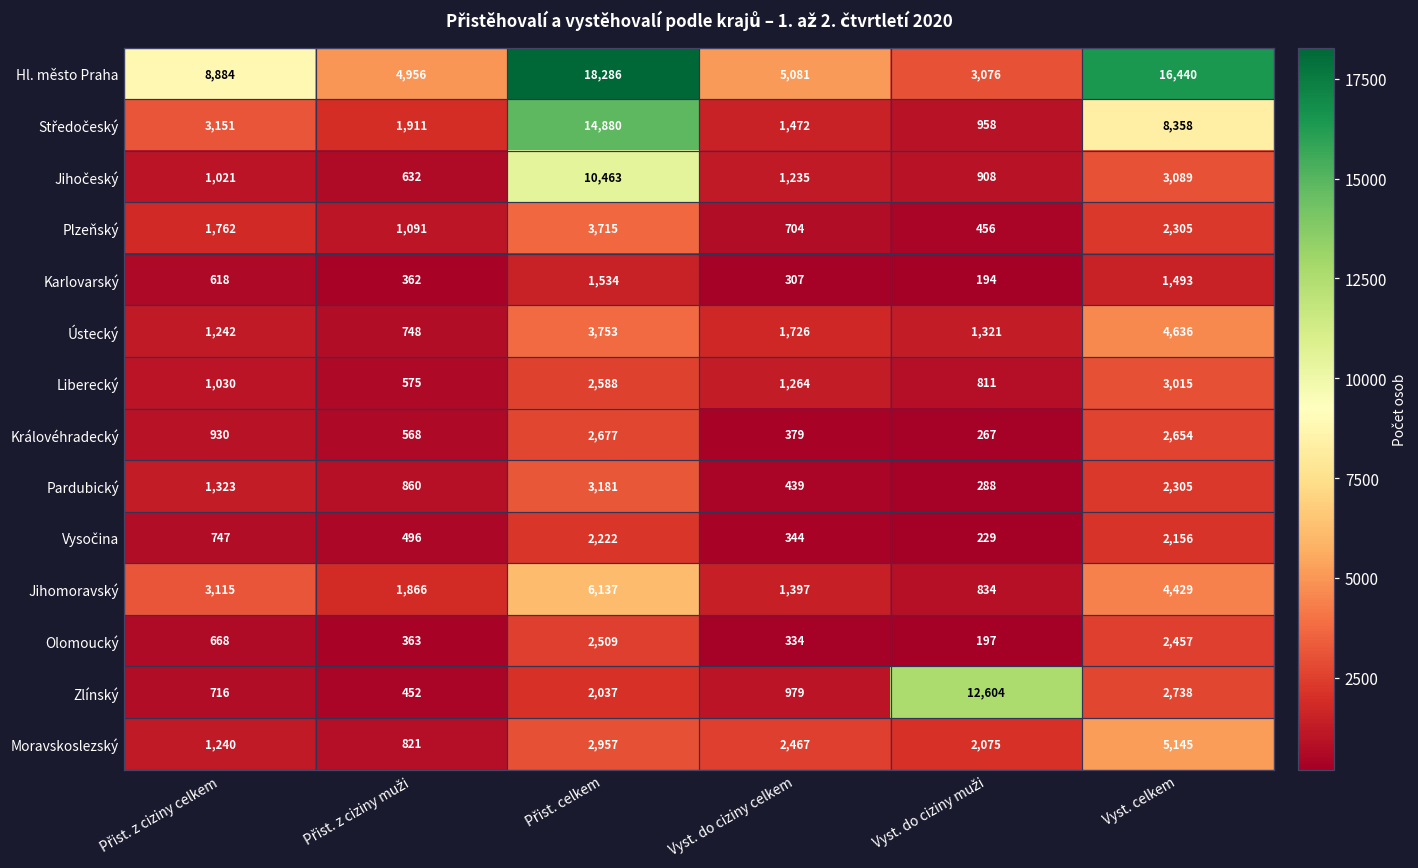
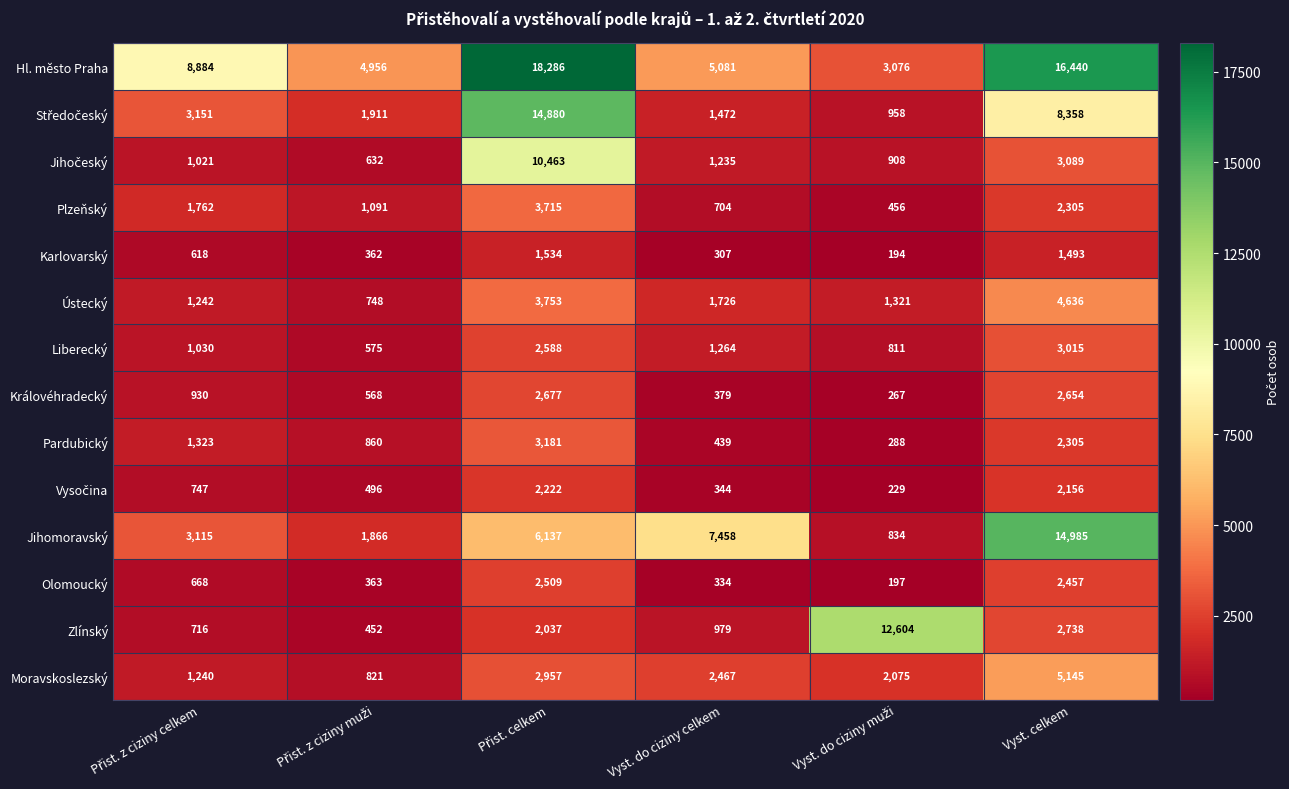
  {
    "Hl. město Praha": {
      "Přist. z ciziny celkem": "8,884",
      "Přist. z ciziny muži": "4,956",
      "Přist. celkem": "18,286",
      "Vyst. do ciziny celkem": "5,081",
      "Vyst. do ciziny muži": "3,076",
      "Vyst. celkem": "16,440"
    },
    "Středočeský": {
      "Přist. z ciziny celkem": "3,151",
      "Přist. z ciziny muži": "1,911",
      "Přist. celkem": "14,880",
      "Vyst. do ciziny celkem": "1,472",
      "Vyst. do ciziny muži": "958",
      "Vyst. celkem": "8,358"
    },
    "Jihočeský": {
      "Přist. z ciziny celkem": "1,021",
      "Přist. z ciziny muži": "632",
      "Přist. celkem": "10,463",
      "Vyst. do ciziny celkem": "1,235",
      "Vyst. do ciziny muži": "908",
      "Vyst. celkem": "3,089"
    },
    "Plzeňský": {
      "Přist. z ciziny celkem": "1,762",
      "Přist. z ciziny muži": "1,091",
      "Přist. celkem": "3,715",
      "Vyst. do ciziny celkem": "704",
      "Vyst. do ciziny muži": "456",
      "Vyst. celkem": "2,305"
    },
    "Karlovarský": {
      "Přist. z ciziny celkem": "618",
      "Přist. z ciziny muži": "362",
      "Přist. celkem": "1,534",
      "Vyst. do ciziny celkem": "307",
      "Vyst. do ciziny muži": "194",
      "Vyst. celkem": "1,493"
    },
    "Ústecký": {
      "Přist. z ciziny celkem": "1,242",
      "Přist. z ciziny muži": "748",
      "Přist. celkem": "3,753",
      "Vyst. do ciziny celkem": "1,726",
      "Vyst. do ciziny muži": "1,321",
      "Vyst. celkem": "4,636"
    },
    "Liberecký": {
      "Přist. z ciziny celkem": "1,030",
      "Přist. z ciziny muži": "575",
      "Přist. celkem": "2,588",
      "Vyst. do ciziny celkem": "1,264",
      "Vyst. do ciziny muži": "811",
      "Vyst. celkem": "3,015"
    },
    "Královéhradecký": {
      "Přist. z ciziny celkem": "930",
      "Přist. z ciziny muži": "568",
      "Přist. celkem": "2,677",
      "Vyst. do ciziny celkem": "379",
      "Vyst. do ciziny muži": "267",
      "Vyst. celkem": "2,654"
    },
    "Pardubický": {
      "Přist. z ciziny celkem": "1,323",
      "Přist. z ciziny muži": "860",
      "Přist. celkem": "3,181",
      "Vyst. do ciziny celkem": "439",
      "Vyst. do ciziny muži": "288",
      "Vyst. celkem": "2,305"
    },
    "Vysočina": {
      "Přist. z ciziny celkem": "747",
      "Přist. z ciziny muži": "496",
      "Přist. celkem": "2,222",
      "Vyst. do ciziny celkem": "344",
      "Vyst. do ciziny muži": "229",
      "Vyst. celkem": "2,156"
    },
    "Jihomoravský": {
      "Přist. z ciziny celkem": "3,115",
      "Přist. z ciziny muži": "1,866",
      "Přist. celkem": "6,137",
-     "Vyst. do ciziny celkem": "1,397",
+     "Vyst. do ciziny celkem": "7,458",
      "Vyst. do ciziny muži": "834",
-     "Vyst. celkem": "4,429"
+     "Vyst. celkem": "14,985"
    },
    "Olomoucký": {
      "Přist. z ciziny celkem": "668",
      "Přist. z ciziny muži": "363",
      "Přist. celkem": "2,509",
      "Vyst. do ciziny celkem": "334",
      "Vyst. do ciziny muži": "197",
      "Vyst. celkem": "2,457"
    },
    "Zlínský": {
      "Přist. z ciziny celkem": "716",
      "Přist. z ciziny muži": "452",
      "Přist. celkem": "2,037",
      "Vyst. do ciziny celkem": "979",
      "Vyst. do ciziny muži": "12,604",
      "Vyst. celkem": "2,738"
    },
    "Moravskoslezský": {
      "Přist. z ciziny celkem": "1,240",
      "Přist. z ciziny muži": "821",
      "Přist. celkem": "2,957",
      "Vyst. do ciziny celkem": "2,467",
      "Vyst. do ciziny muži": "2,075",
      "Vyst. celkem": "5,145"
    }
  }
